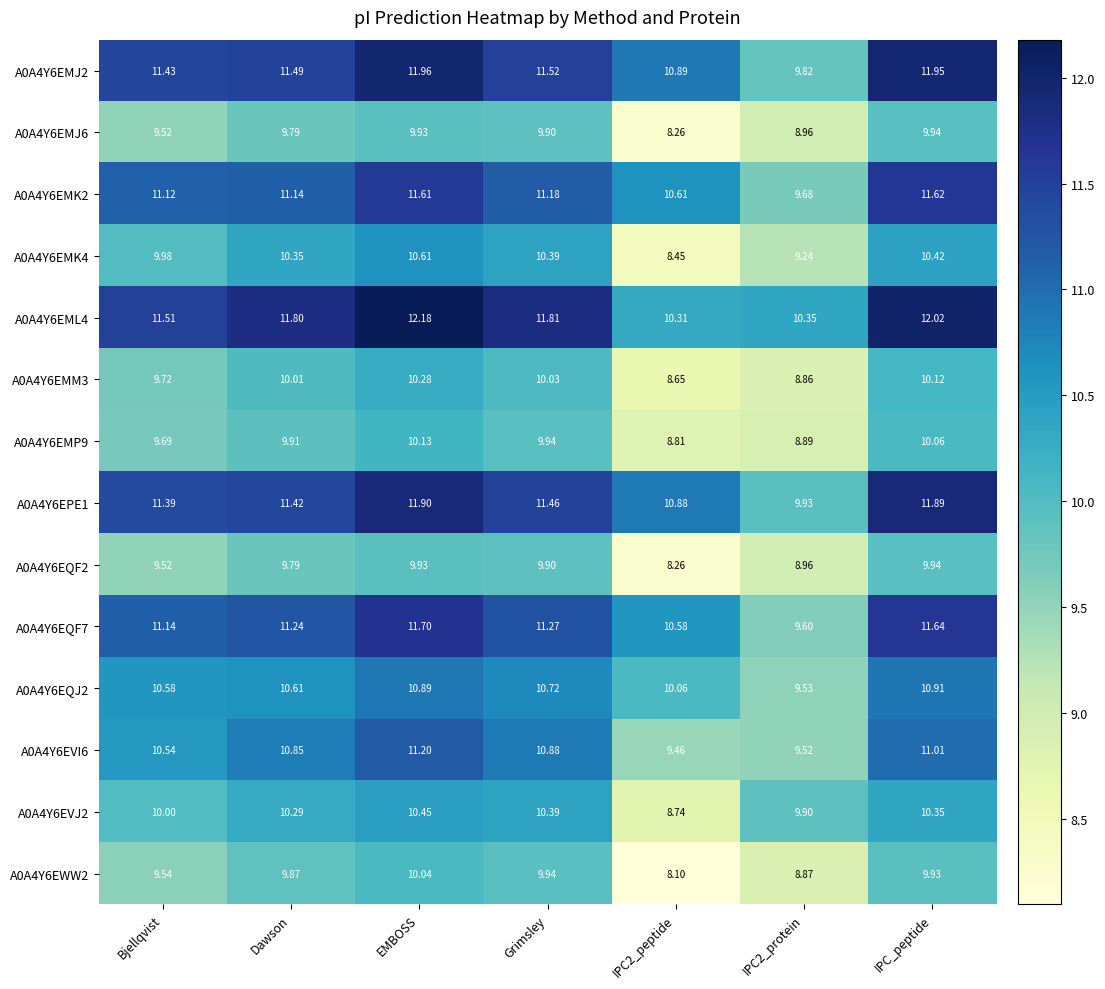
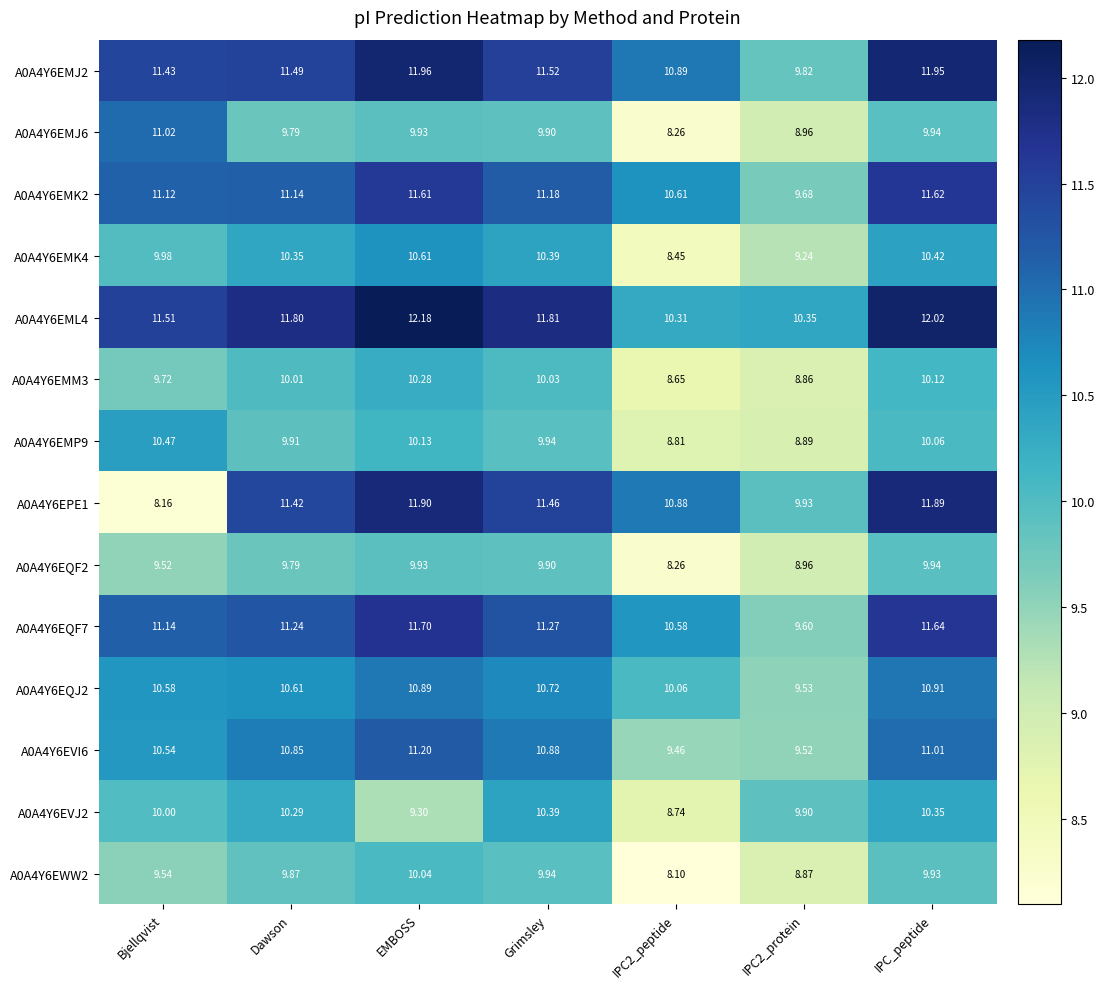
  {
    "A0A4Y6EMJ2": {
      "Bjellqvist": 11.43,
      "Dawson": 11.49,
      "EMBOSS": 11.96,
      "Grimsley": 11.52,
      "IPC2_peptide": 10.89,
      "IPC2_protein": 9.82,
      "IPC_peptide": 11.95
    },
    "A0A4Y6EMJ6": {
-     "Bjellqvist": 9.52,
+     "Bjellqvist": 11.02,
      "Dawson": 9.79,
      "EMBOSS": 9.93,
      "Grimsley": 9.90,
      "IPC2_peptide": 8.26,
      "IPC2_protein": 8.96,
      "IPC_peptide": 9.94
    },
    "A0A4Y6EMK2": {
      "Bjellqvist": 11.12,
      "Dawson": 11.14,
      "EMBOSS": 11.61,
      "Grimsley": 11.18,
      "IPC2_peptide": 10.61,
      "IPC2_protein": 9.68,
      "IPC_peptide": 11.62
    },
    "A0A4Y6EMK4": {
      "Bjellqvist": 9.98,
      "Dawson": 10.35,
      "EMBOSS": 10.61,
      "Grimsley": 10.39,
      "IPC2_peptide": 8.45,
      "IPC2_protein": 9.24,
      "IPC_peptide": 10.42
    },
    "A0A4Y6EML4": {
      "Bjellqvist": 11.51,
      "Dawson": 11.80,
      "EMBOSS": 12.18,
      "Grimsley": 11.81,
      "IPC2_peptide": 10.31,
      "IPC2_protein": 10.35,
      "IPC_peptide": 12.02
    },
    "A0A4Y6EMM3": {
      "Bjellqvist": 9.72,
      "Dawson": 10.01,
      "EMBOSS": 10.28,
      "Grimsley": 10.03,
      "IPC2_peptide": 8.65,
      "IPC2_protein": 8.86,
      "IPC_peptide": 10.12
    },
    "A0A4Y6EMP9": {
-     "Bjellqvist": 9.69,
+     "Bjellqvist": 10.47,
      "Dawson": 9.91,
      "EMBOSS": 10.13,
      "Grimsley": 9.94,
      "IPC2_peptide": 8.81,
      "IPC2_protein": 8.89,
      "IPC_peptide": 10.06
    },
    "A0A4Y6EPE1": {
-     "Bjellqvist": 11.39,
+     "Bjellqvist": 8.16,
      "Dawson": 11.42,
      "EMBOSS": 11.90,
      "Grimsley": 11.46,
      "IPC2_peptide": 10.88,
      "IPC2_protein": 9.93,
      "IPC_peptide": 11.89
    },
    "A0A4Y6EQF2": {
      "Bjellqvist": 9.52,
      "Dawson": 9.79,
      "EMBOSS": 9.93,
      "Grimsley": 9.90,
      "IPC2_peptide": 8.26,
      "IPC2_protein": 8.96,
      "IPC_peptide": 9.94
    },
    "A0A4Y6EQF7": {
      "Bjellqvist": 11.14,
      "Dawson": 11.24,
      "EMBOSS": 11.70,
      "Grimsley": 11.27,
      "IPC2_peptide": 10.58,
      "IPC2_protein": 9.60,
      "IPC_peptide": 11.64
    },
    "A0A4Y6EQJ2": {
      "Bjellqvist": 10.58,
      "Dawson": 10.61,
      "EMBOSS": 10.89,
      "Grimsley": 10.72,
      "IPC2_peptide": 10.06,
      "IPC2_protein": 9.53,
      "IPC_peptide": 10.91
    },
    "A0A4Y6EVI6": {
      "Bjellqvist": 10.54,
      "Dawson": 10.85,
      "EMBOSS": 11.20,
      "Grimsley": 10.88,
      "IPC2_peptide": 9.46,
      "IPC2_protein": 9.52,
      "IPC_peptide": 11.01
    },
    "A0A4Y6EVJ2": {
      "Bjellqvist": 10.00,
      "Dawson": 10.29,
-     "EMBOSS": 10.45,
+     "EMBOSS": 9.30,
      "Grimsley": 10.39,
      "IPC2_peptide": 8.74,
      "IPC2_protein": 9.90,
      "IPC_peptide": 10.35
    },
    "A0A4Y6EWW2": {
      "Bjellqvist": 9.54,
      "Dawson": 9.87,
      "EMBOSS": 10.04,
      "Grimsley": 9.94,
      "IPC2_peptide": 8.10,
      "IPC2_protein": 8.87,
      "IPC_peptide": 9.93
    }
  }
